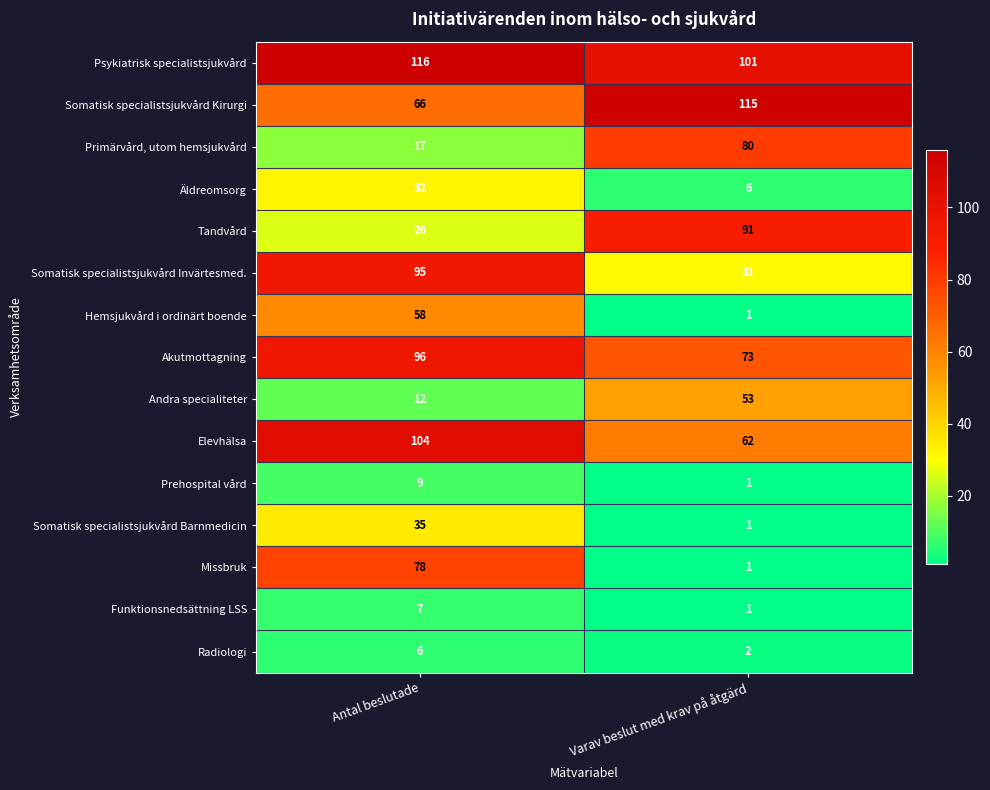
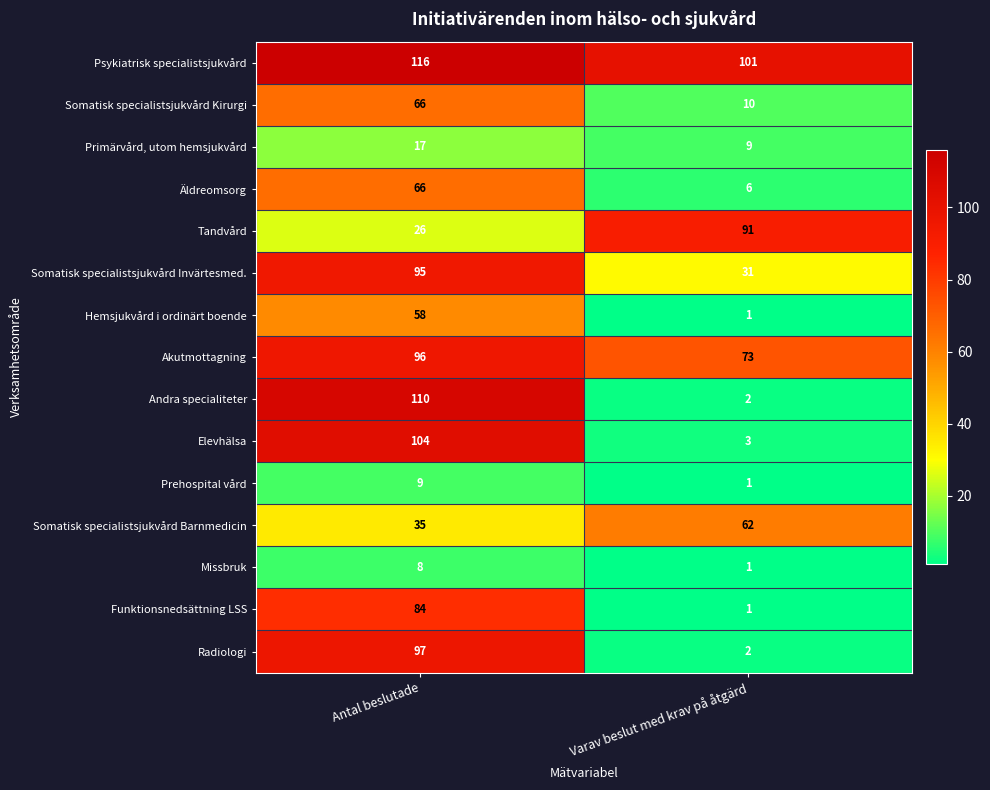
  {
    "Psykiatrisk specialistsjukvård": {
      "Antal beslutade": 116,
      "Varav beslut med krav på åtgärd": 101
    },
    "Somatisk specialistsjukvård Kirurgi": {
      "Antal beslutade": 66,
-     "Varav beslut med krav på åtgärd": 115
+     "Varav beslut med krav på åtgärd": 10
    },
    "Primärvård, utom hemsjukvård": {
      "Antal beslutade": 17,
-     "Varav beslut med krav på åtgärd": 80
+     "Varav beslut med krav på åtgärd": 9
    },
    "Äldreomsorg": {
-     "Antal beslutade": 32,
+     "Antal beslutade": 66,
      "Varav beslut med krav på åtgärd": 6
    },
    "Tandvård": {
      "Antal beslutade": 26,
      "Varav beslut med krav på åtgärd": 91
    },
    "Somatisk specialistsjukvård Invärtesmed.": {
      "Antal beslutade": 95,
      "Varav beslut med krav på åtgärd": 31
    },
    "Hemsjukvård i ordinärt boende": {
      "Antal beslutade": 58,
      "Varav beslut med krav på åtgärd": 1
    },
    "Akutmottagning": {
      "Antal beslutade": 96,
      "Varav beslut med krav på åtgärd": 73
    },
    "Andra specialiteter": {
-     "Antal beslutade": 12,
-     "Varav beslut med krav på åtgärd": 53
+     "Antal beslutade": 110,
+     "Varav beslut med krav på åtgärd": 2
    },
    "Elevhälsa": {
      "Antal beslutade": 104,
-     "Varav beslut med krav på åtgärd": 62
+     "Varav beslut med krav på åtgärd": 3
    },
    "Prehospital vård": {
      "Antal beslutade": 9,
      "Varav beslut med krav på åtgärd": 1
    },
    "Somatisk specialistsjukvård Barnmedicin": {
      "Antal beslutade": 35,
-     "Varav beslut med krav på åtgärd": 1
+     "Varav beslut med krav på åtgärd": 62
    },
    "Missbruk": {
-     "Antal beslutade": 78,
+     "Antal beslutade": 8,
      "Varav beslut med krav på åtgärd": 1
    },
    "Funktionsnedsättning LSS": {
-     "Antal beslutade": 7,
+     "Antal beslutade": 84,
      "Varav beslut med krav på åtgärd": 1
    },
    "Radiologi": {
-     "Antal beslutade": 6,
+     "Antal beslutade": 97,
      "Varav beslut med krav på åtgärd": 2
    }
  }
